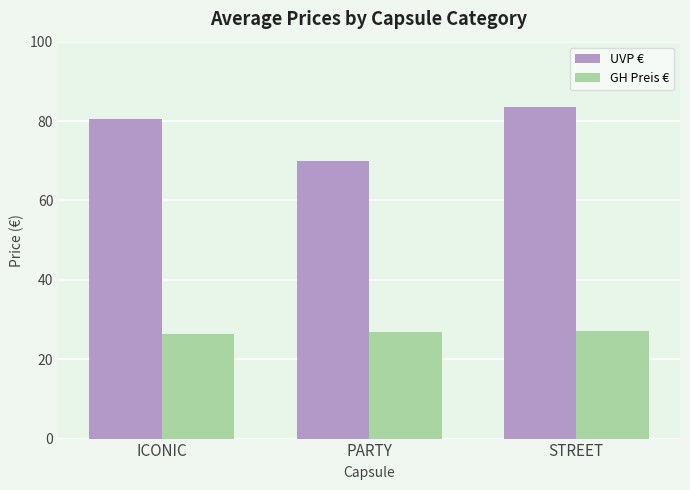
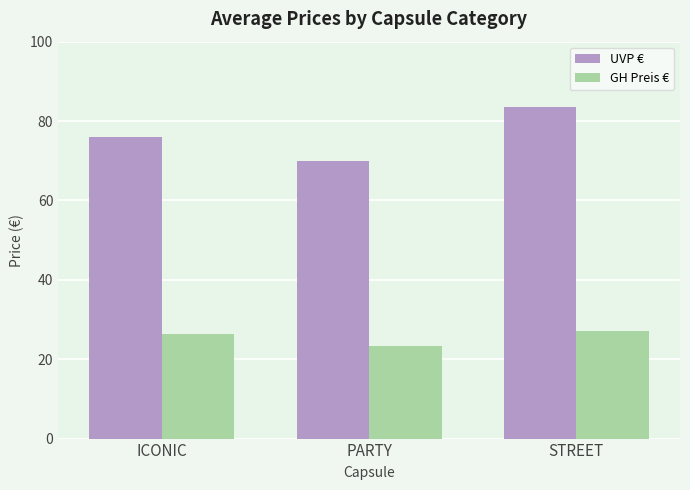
  {
    "UVP €": {
-     "ICONIC": 81,
+     "ICONIC": 76,
      "PARTY": 70,
      "STREET": 84
    },
    "GH Preis €": {
      "ICONIC": 26,
-     "PARTY": 27,
+     "PARTY": 23,
      "STREET": 27
    }
  }
